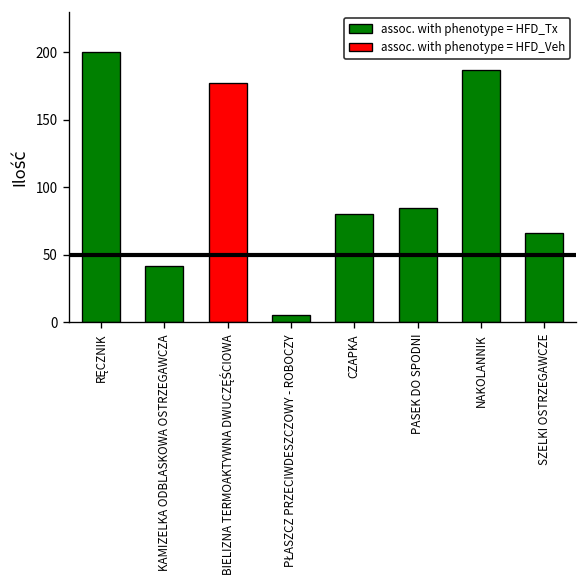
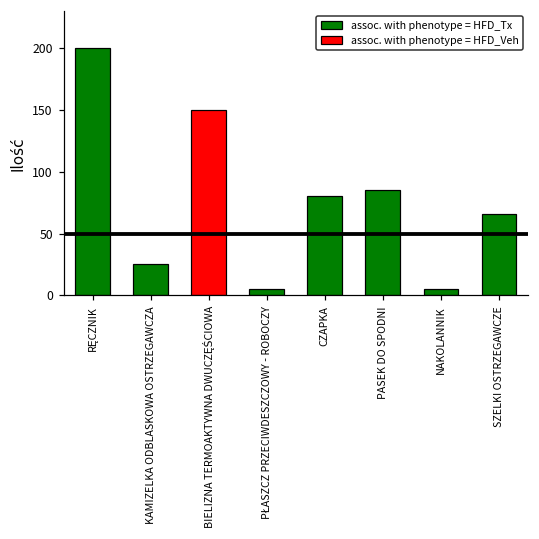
  {
    "RĘCZNIK": 200,
-   "KAMIZELKA ODBLASKOWA OSTRZEGAWCZA": 42,
-   "BIELIZNA TERMOAKTYWNA DWUCZĘŚCIOWA": 177,
+   "KAMIZELKA ODBLASKOWA OSTRZEGAWCZA": 25,
+   "BIELIZNA TERMOAKTYWNA DWUCZĘŚCIOWA": 150,
    "PŁASZCZ PRZECIWDESZCZOWY - ROBOCZY": 5,
    "CZAPKA": 80,
    "PASEK DO SPODNI": 85,
-   "NAKOLANNIK": 187,
+   "NAKOLANNIK": 5,
    "SZELKI OSTRZEGAWCZE": 66
  }
